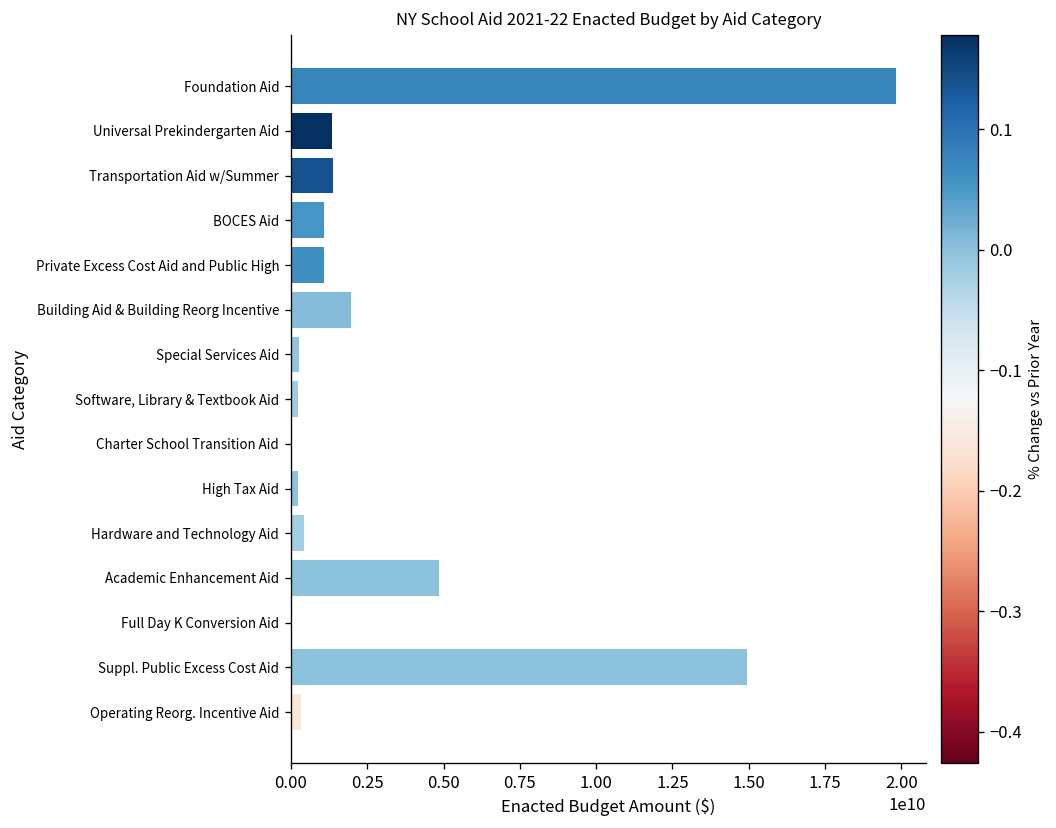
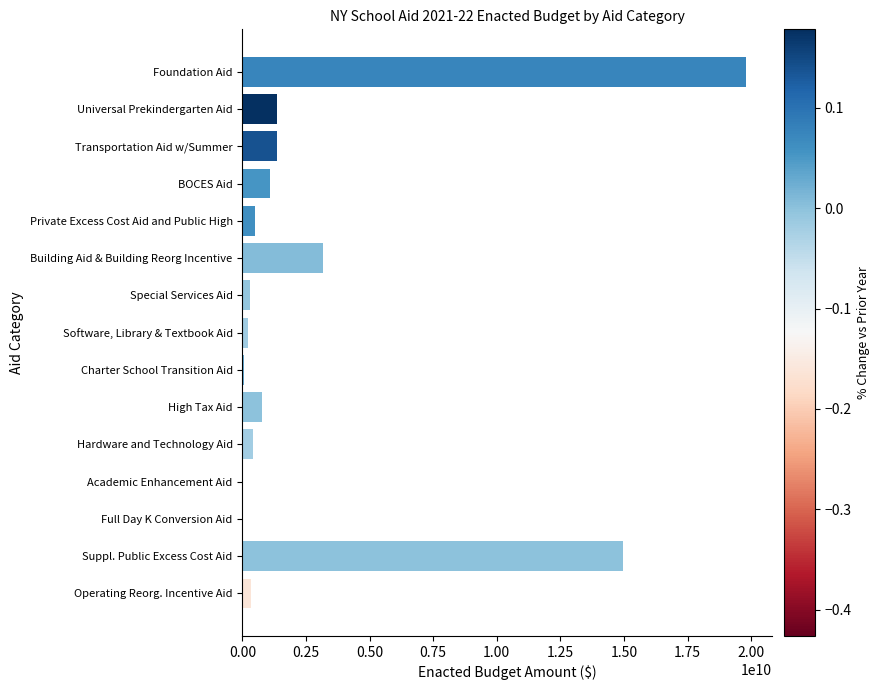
  {
    "Foundation Aid": 19800000000,
    "Universal Prekindergarten Aid": 1400000000,
    "Transportation Aid w/Summer": 1400000000,
    "BOCES Aid": 1100000000,
-   "Private Excess Cost Aid and Public High": 1100000000,
-   "Building Aid & Building Reorg Incentive": 2000000000,
+   "Private Excess Cost Aid and Public High": 500000000,
+   "Building Aid & Building Reorg Incentive": 3200000000,
    "Special Services Aid": 300000000,
    "Software, Library & Textbook Aid": 200000000,
-   "High Tax Aid": 200000000,
+   "High Tax Aid": 800000000,
    "Hardware and Technology Aid": 400000000,
-   "Academic Enhancement Aid": 4800000000,
+   "Academic Enhancement Aid": 0,
    "Suppl. Public Excess Cost Aid": 14900000000,
    "Operating Reorg. Incentive Aid": 300000000
  }
